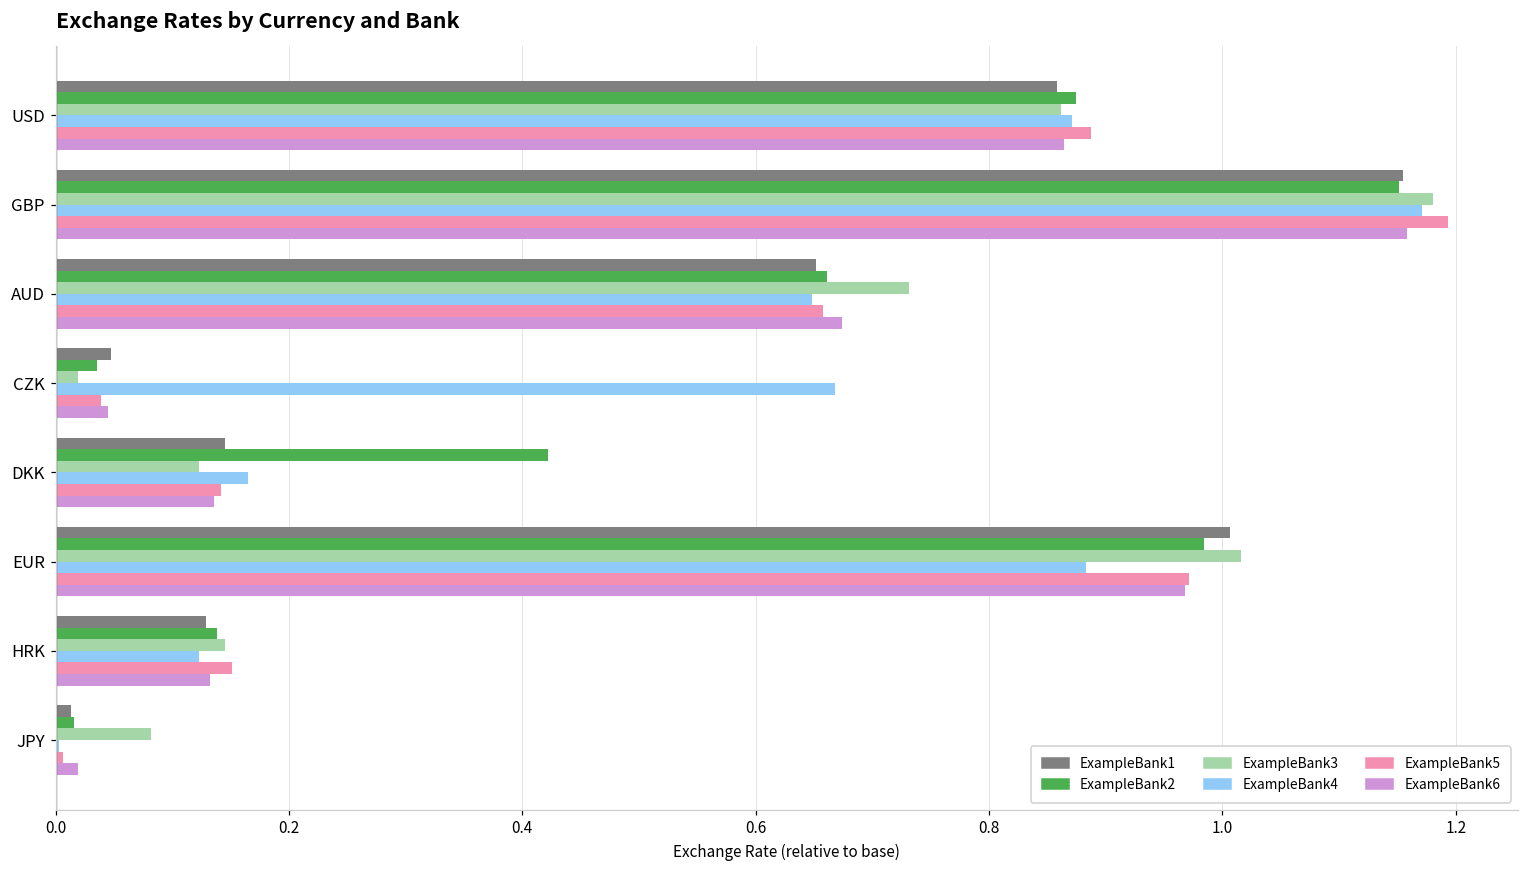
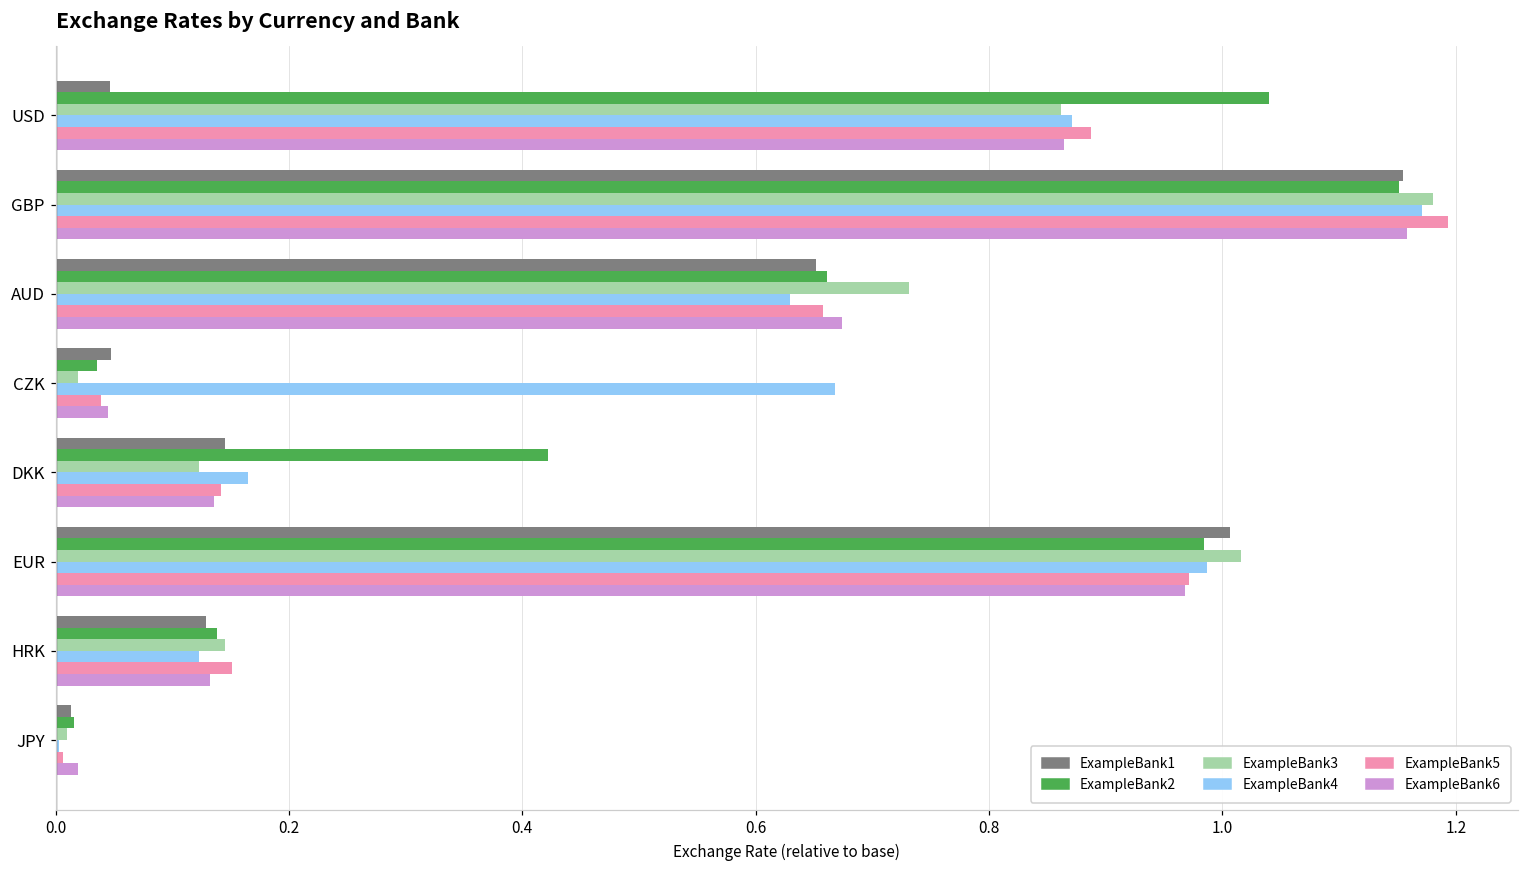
  {
    "ExampleBank1": {
-     "USD": 0.858,
+     "USD": 0.047,
      "GBP": 1.155,
      "AUD": 0.652,
      "CZK": 0.047,
      "DKK": 0.145,
      "EUR": 1.006,
      "HRK": 0.129,
      "JPY": 0.013
    },
    "ExampleBank2": {
-     "USD": 0.874,
+     "USD": 1.040,
      "GBP": 1.152,
      "AUD": 0.661,
      "CZK": 0.035,
      "DKK": 0.422,
      "EUR": 0.984,
      "HRK": 0.139,
      "JPY": 0.016
    },
    "ExampleBank3": {
      "USD": 0.861,
      "GBP": 1.181,
      "AUD": 0.732,
      "CZK": 0.019,
      "DKK": 0.123,
      "EUR": 1.016,
      "HRK": 0.145,
-     "JPY": 0.082
+     "JPY": 0.010
    },
    "ExampleBank4": {
      "USD": 0.871,
      "GBP": 1.171,
-     "AUD": 0.648,
+     "AUD": 0.630,
      "CZK": 0.668,
      "DKK": 0.165,
-     "EUR": 0.883,
+     "EUR": 0.987,
      "HRK": 0.123,
      "JPY": 0.003
    }
  }
